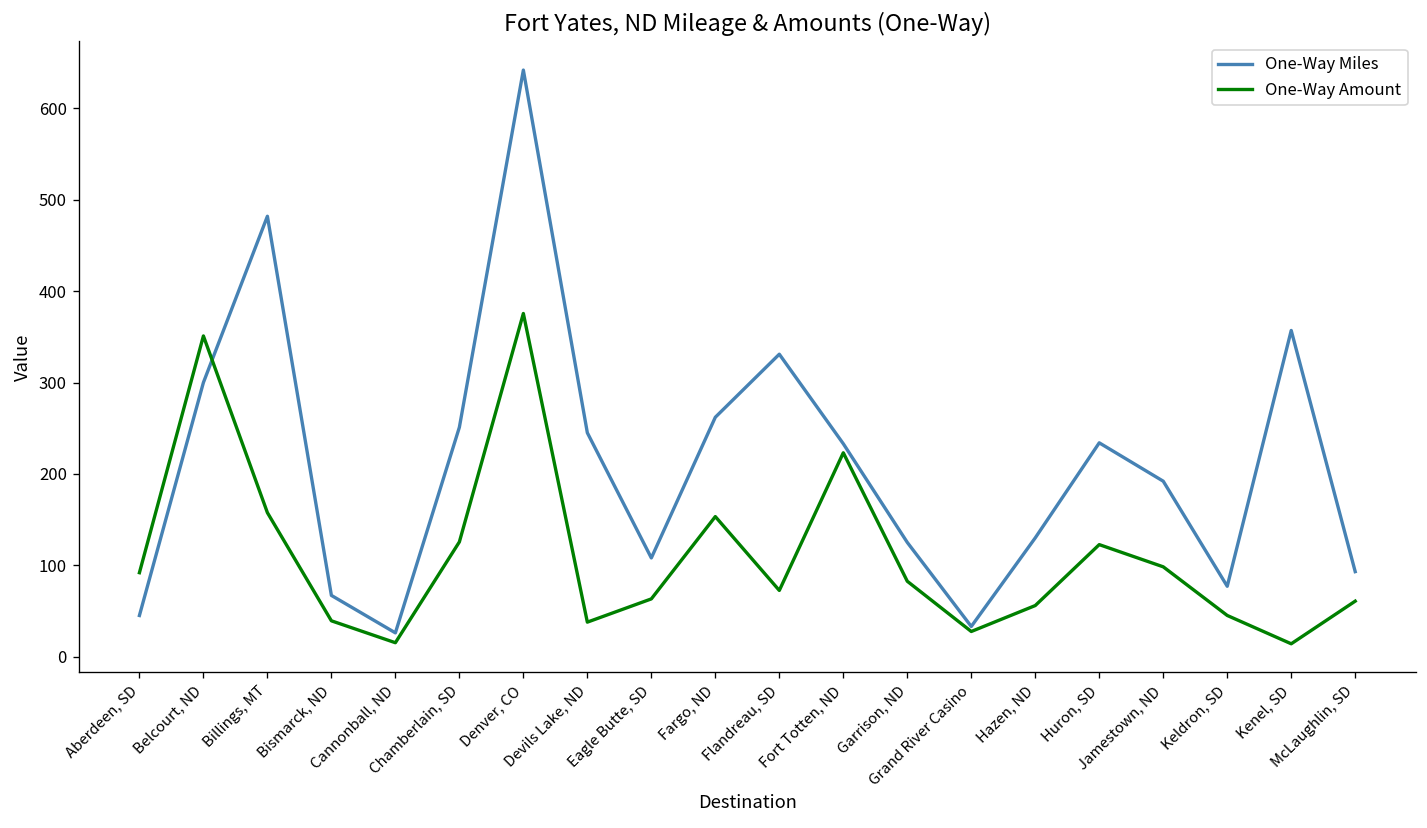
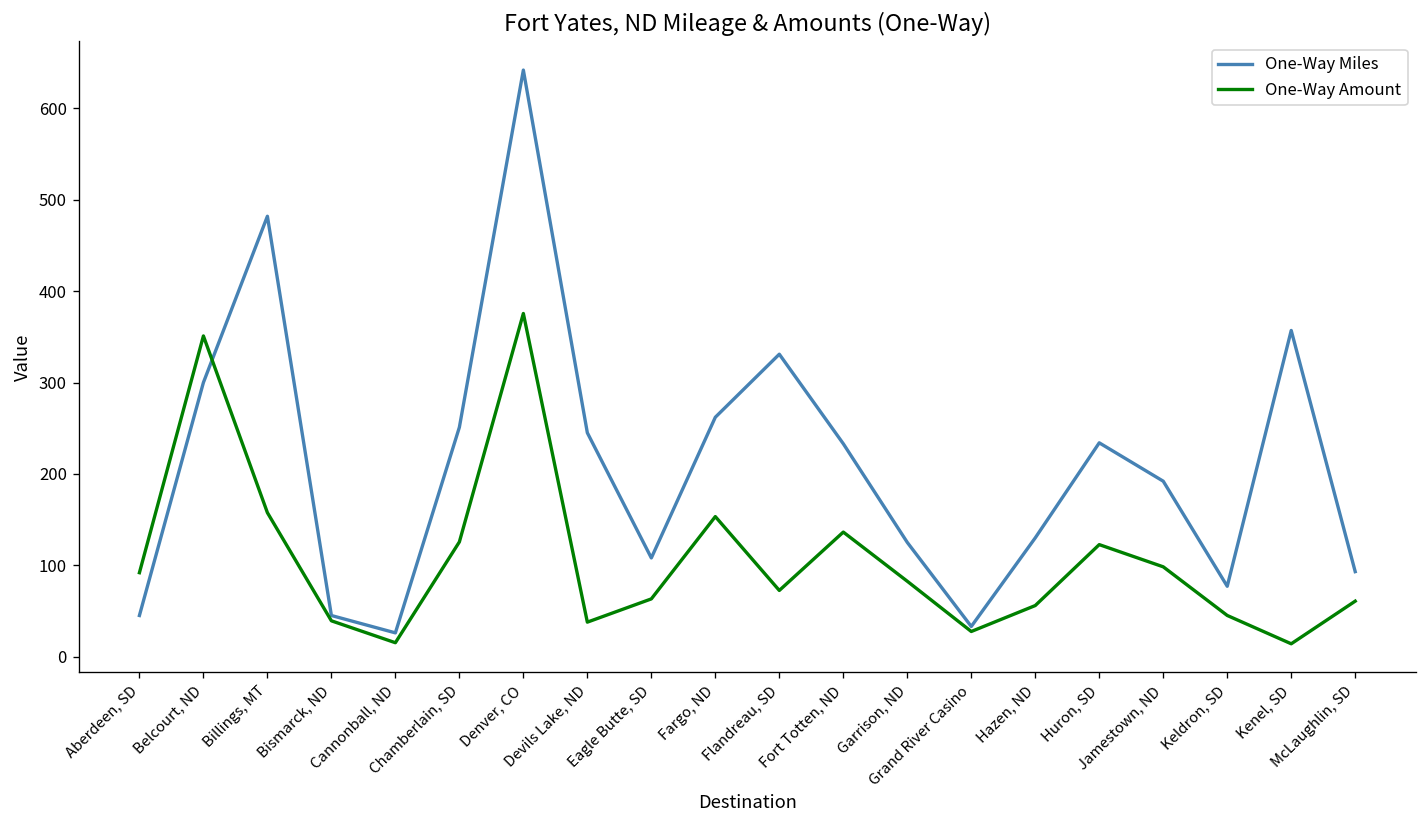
  {
    "One-Way Miles": {
      "Aberdeen, SD": 50,
      "Belcourt, ND": 300,
      "Billings, MT": 480,
-     "Bismarck, ND": 70,
+     "Bismarck, ND": 50,
      "Cannonball, ND": 30,
      "Chamberlain, SD": 250,
      "Denver, CO": 640,
      "Devils Lake, ND": 250,
      "Eagle Butte, SD": 110,
      "Fargo, ND": 260,
      "Flandreau, SD": 330,
      "Fort Totten, ND": 230,
      "Garrison, ND": 130,
      "Grand River Casino": 30,
      "Hazen, ND": 130,
      "Huron, SD": 230,
      "Jamestown, ND": 190,
      "Keldron, SD": 80,
      "Kenel, SD": 360,
      "McLaughlin, SD": 90
    },
    "One-Way Amount": {
      "Aberdeen, SD": 90,
      "Belcourt, ND": 350,
      "Billings, MT": 160,
      "Bismarck, ND": 40,
      "Cannonball, ND": 20,
      "Chamberlain, SD": 130,
      "Denver, CO": 380,
      "Devils Lake, ND": 40,
      "Eagle Butte, SD": 60,
      "Fargo, ND": 150,
      "Flandreau, SD": 70,
-     "Fort Totten, ND": 220,
+     "Fort Totten, ND": 140,
      "Garrison, ND": 80,
      "Grand River Casino": 30,
      "Hazen, ND": 60,
      "Huron, SD": 120,
      "Jamestown, ND": 100,
      "Keldron, SD": 50,
      "Kenel, SD": 10,
      "McLaughlin, SD": 60
    }
  }
